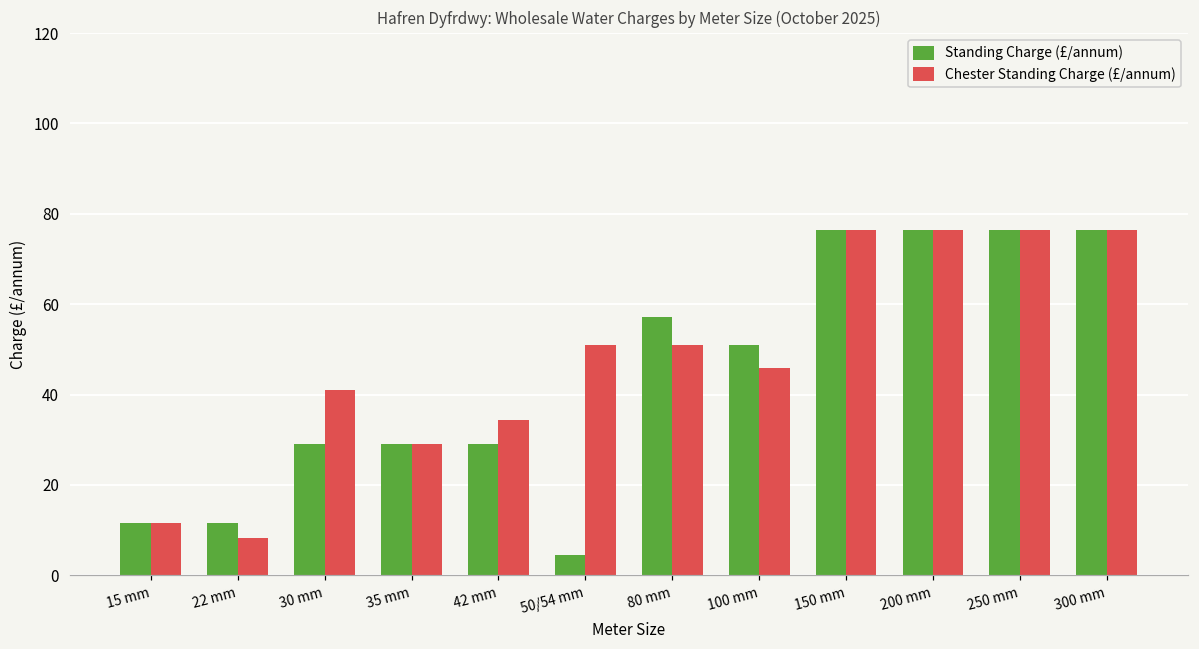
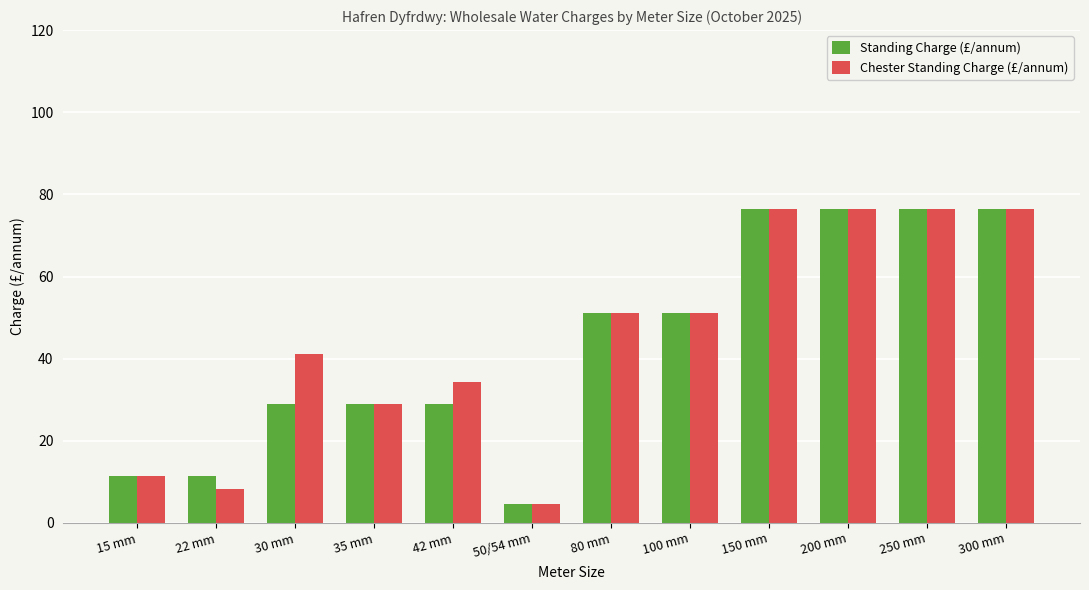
  {
    "Standing Charge (£/annum)": {
      "15 mm": 12,
      "22 mm": 12,
      "30 mm": 29,
      "35 mm": 29,
      "42 mm": 29,
      "50/54 mm": 5,
-     "80 mm": 57,
+     "80 mm": 51,
      "100 mm": 51,
      "150 mm": 76,
      "200 mm": 76,
      "250 mm": 76,
      "300 mm": 76
    },
    "Chester Standing Charge (£/annum)": {
      "15 mm": 12,
      "22 mm": 8,
      "30 mm": 41,
      "35 mm": 29,
      "42 mm": 34,
-     "50/54 mm": 51,
+     "50/54 mm": 5,
      "80 mm": 51,
-     "100 mm": 46,
+     "100 mm": 51,
      "150 mm": 76,
      "200 mm": 76,
      "250 mm": 76,
      "300 mm": 76
    }
  }
